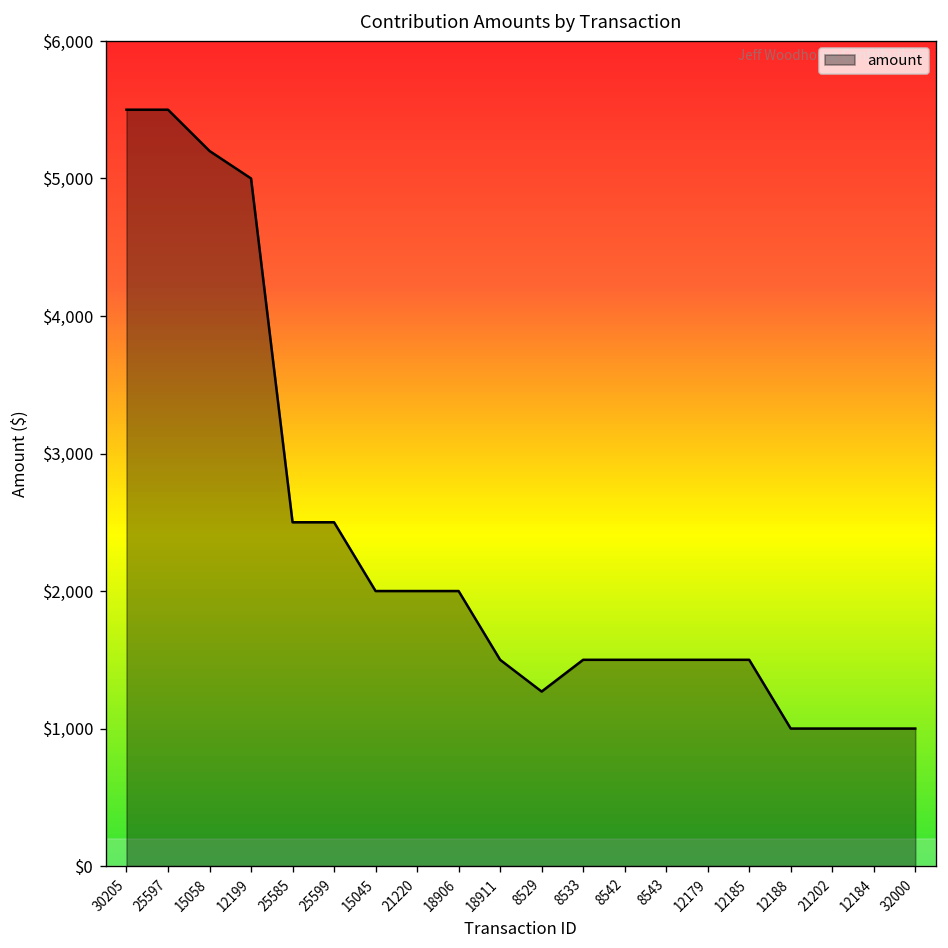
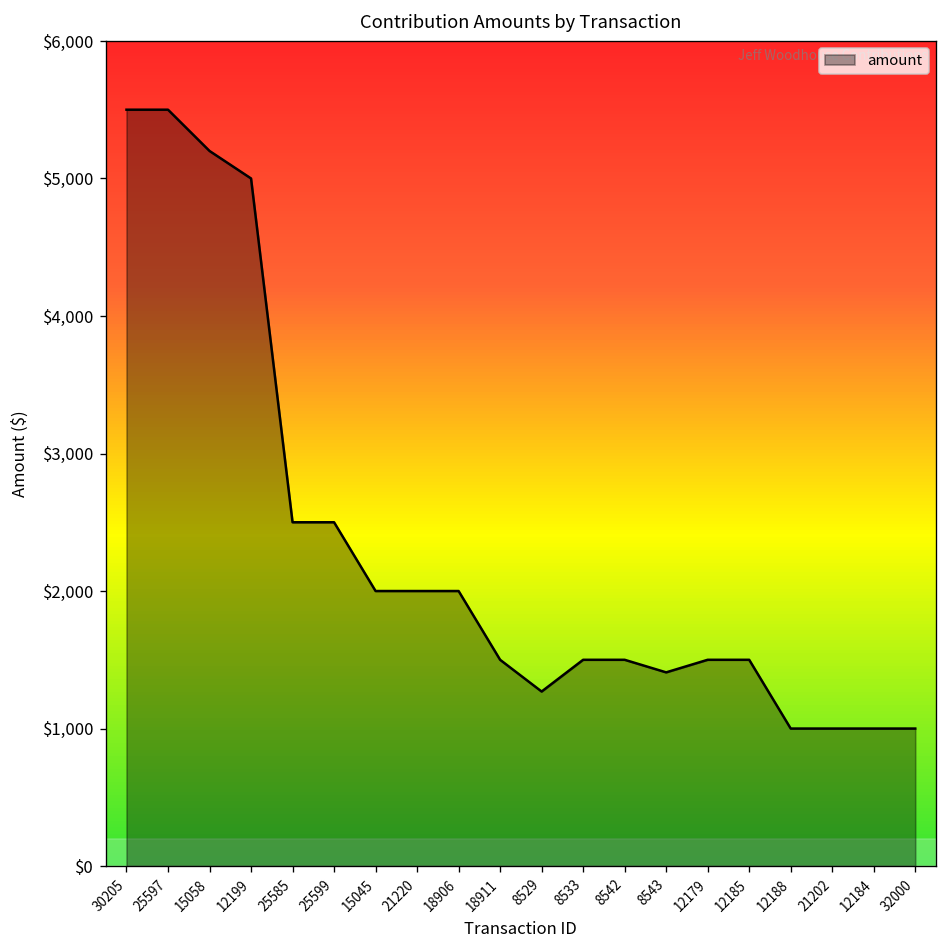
  {
    "30205": "$5,500",
    "25597": "$5,500",
    "15058": "$5,200",
    "12199": "$5,000",
    "25585": "$2,500",
    "25599": "$2,500",
    "15045": "$2,000",
    "21220": "$2,000",
    "18906": "$2,000",
    "18911": "$1,500",
    "8529": "$1,270",
    "8533": "$1,500",
    "8542": "$1,500",
-   "8543": "$1,500",
+   "8543": "$1,410",
    "12179": "$1,500",
    "12185": "$1,500",
    "12188": "$1,000",
    "21202": "$1,000",
    "12184": "$1,000",
    "32000": "$1,000"
  }
